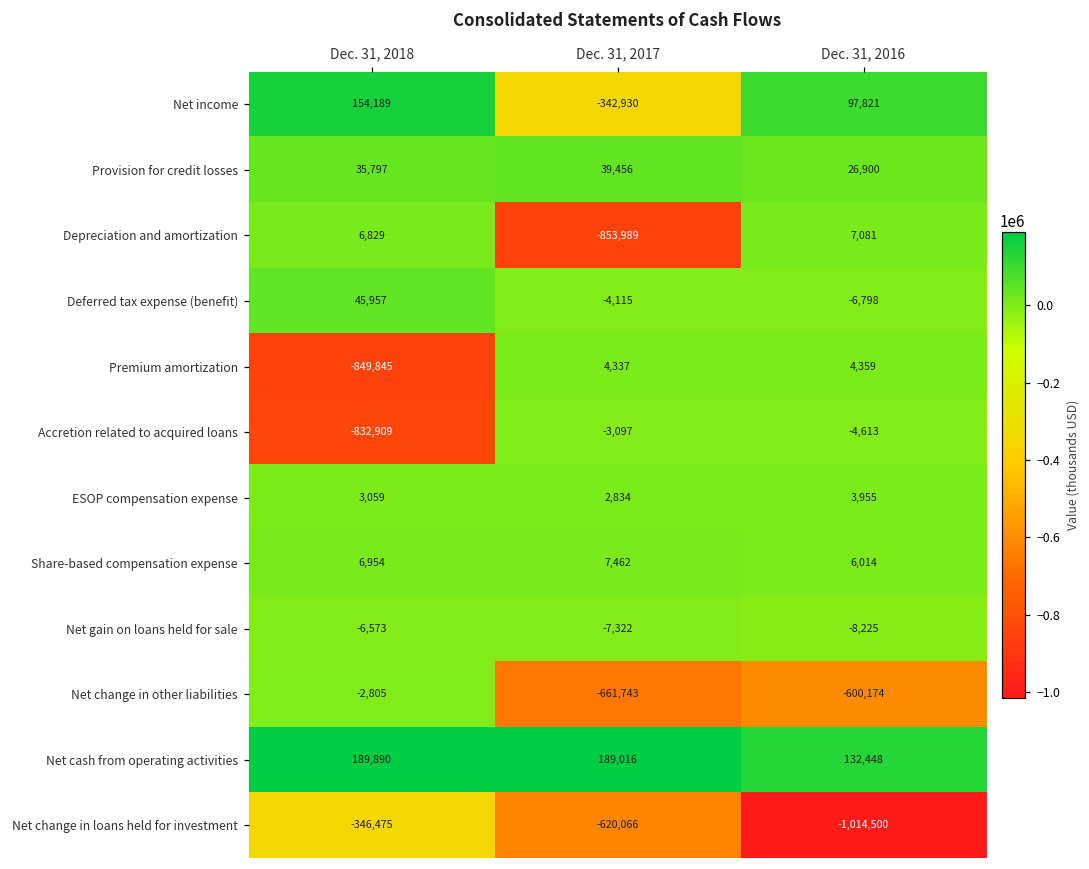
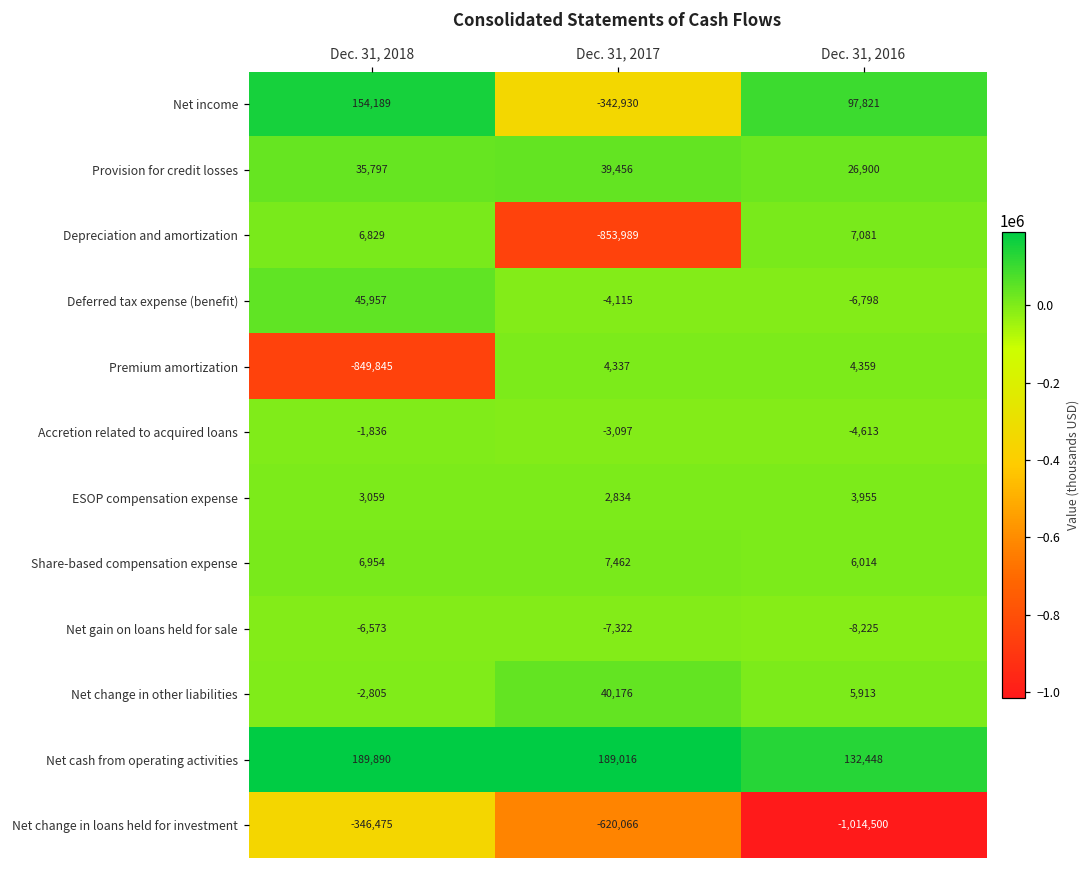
  {
    "Net income": {
      "Dec. 31, 2018": "154,189",
      "Dec. 31, 2017": "-342,930",
      "Dec. 31, 2016": "97,821"
    },
    "Provision for credit losses": {
      "Dec. 31, 2018": "35,797",
      "Dec. 31, 2017": "39,456",
      "Dec. 31, 2016": "26,900"
    },
    "Depreciation and amortization": {
      "Dec. 31, 2018": "6,829",
      "Dec. 31, 2017": "-853,989",
      "Dec. 31, 2016": "7,081"
    },
    "Deferred tax expense (benefit)": {
      "Dec. 31, 2018": "45,957",
      "Dec. 31, 2017": "-4,115",
      "Dec. 31, 2016": "-6,798"
    },
    "Premium amortization": {
      "Dec. 31, 2018": "-849,845",
      "Dec. 31, 2017": "4,337",
      "Dec. 31, 2016": "4,359"
    },
    "Accretion related to acquired loans": {
-     "Dec. 31, 2018": "-832,909",
+     "Dec. 31, 2018": "-1,836",
      "Dec. 31, 2017": "-3,097",
      "Dec. 31, 2016": "-4,613"
    },
    "ESOP compensation expense": {
      "Dec. 31, 2018": "3,059",
      "Dec. 31, 2017": "2,834",
      "Dec. 31, 2016": "3,955"
    },
    "Share-based compensation expense": {
      "Dec. 31, 2018": "6,954",
      "Dec. 31, 2017": "7,462",
      "Dec. 31, 2016": "6,014"
    },
    "Net gain on loans held for sale": {
      "Dec. 31, 2018": "-6,573",
      "Dec. 31, 2017": "-7,322",
      "Dec. 31, 2016": "-8,225"
    },
    "Net change in other liabilities": {
      "Dec. 31, 2018": "-2,805",
-     "Dec. 31, 2017": "-661,743",
-     "Dec. 31, 2016": "-600,174"
+     "Dec. 31, 2017": "40,176",
+     "Dec. 31, 2016": "5,913"
    },
    "Net cash from operating activities": {
      "Dec. 31, 2018": "189,890",
      "Dec. 31, 2017": "189,016",
      "Dec. 31, 2016": "132,448"
    },
    "Net change in loans held for investment": {
      "Dec. 31, 2018": "-346,475",
      "Dec. 31, 2017": "-620,066",
      "Dec. 31, 2016": "-1,014,500"
    }
  }
